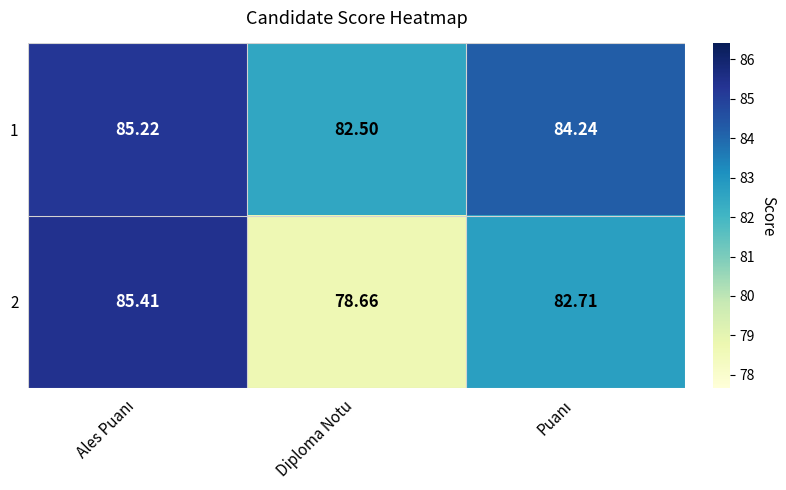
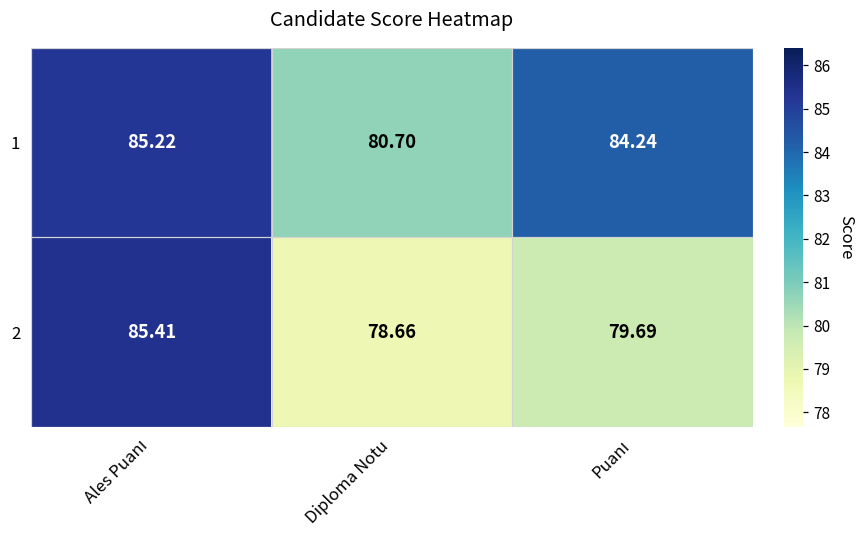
  {
    "1": {
      "Ales Puanı": 85.22,
-     "Diploma Notu": 82.50,
+     "Diploma Notu": 80.70,
      "Puanı": 84.24
    },
    "2": {
      "Ales Puanı": 85.41,
      "Diploma Notu": 78.66,
-     "Puanı": 82.71
+     "Puanı": 79.69
    }
  }
